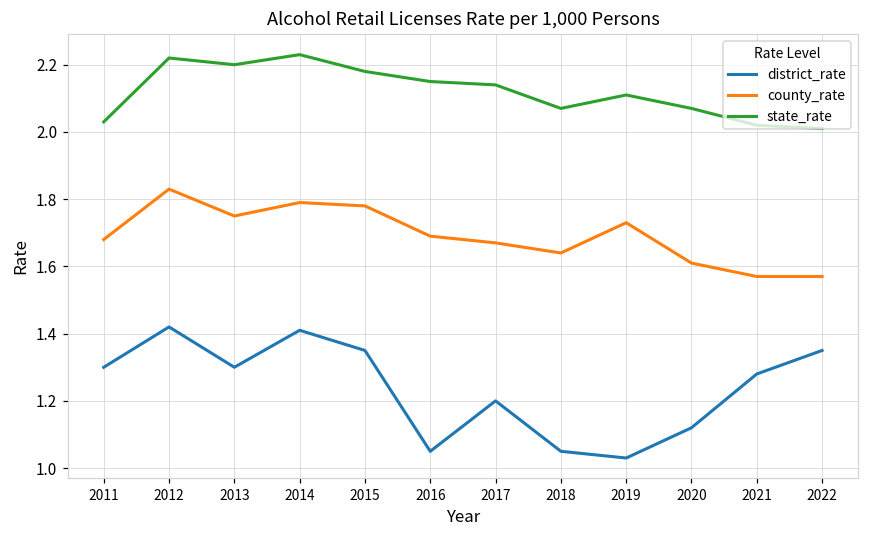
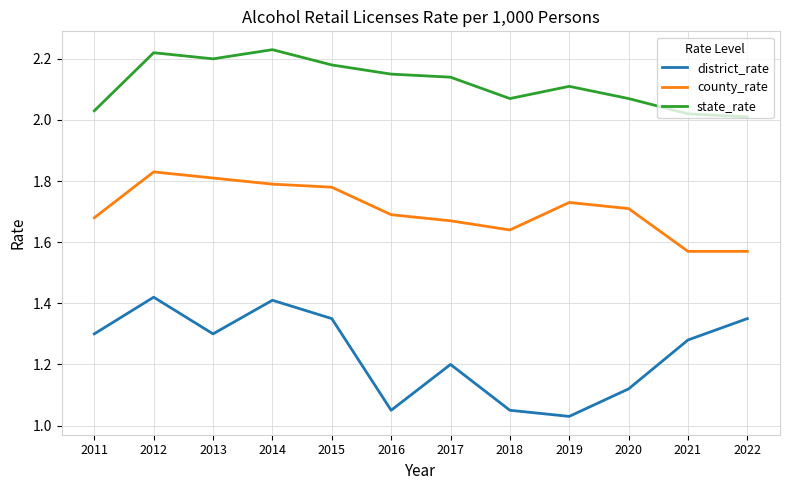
  {
    "district_rate": {
      "2011": 1.30,
      "2012": 1.42,
      "2013": 1.30,
      "2014": 1.41,
      "2015": 1.35,
      "2016": 1.05,
      "2017": 1.20,
      "2018": 1.05,
      "2019": 1.03,
      "2020": 1.12,
      "2021": 1.28,
      "2022": 1.35
    },
    "county_rate": {
      "2011": 1.68,
      "2012": 1.83,
-     "2013": 1.75,
+     "2013": 1.81,
      "2014": 1.79,
      "2015": 1.78,
      "2016": 1.69,
      "2017": 1.67,
      "2018": 1.64,
      "2019": 1.73,
-     "2020": 1.61,
+     "2020": 1.71,
      "2021": 1.57,
      "2022": 1.57
    },
    "state_rate": {
      "2011": 2.03,
      "2012": 2.22,
      "2013": 2.20,
      "2014": 2.23,
      "2015": 2.18,
      "2016": 2.15,
      "2017": 2.14,
      "2018": 2.07,
      "2019": 2.11,
      "2020": 2.07
    }
  }
